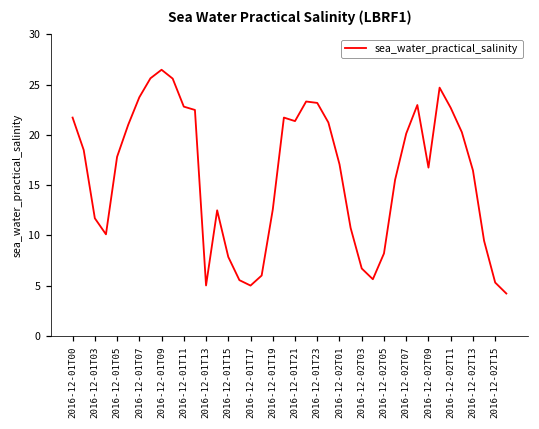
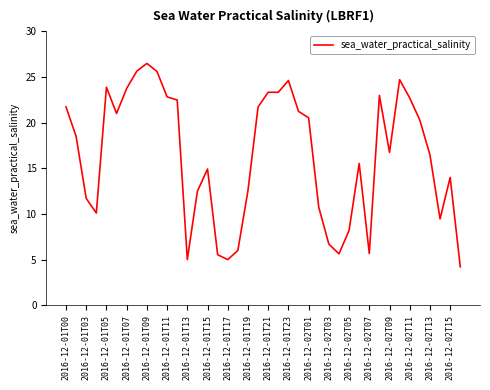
  {
    "2016-12-01T00": 22,
    "2016-12-01T03": 12,
-   "2016-12-01T05": 18,
+   "2016-12-01T05": 24,
    "2016-12-01T07": 24,
    "2016-12-01T09": 26,
    "2016-12-01T11": 23,
    "2016-12-01T13": 5,
-   "2016-12-01T15": 8,
+   "2016-12-01T15": 15,
    "2016-12-01T17": 5,
    "2016-12-01T19": 13,
-   "2016-12-01T21": 21,
-   "2016-12-01T23": 23,
-   "2016-12-02T01": 17,
+   "2016-12-01T21": 23,
+   "2016-12-01T23": 25,
+   "2016-12-02T01": 21,
    "2016-12-02T03": 7,
    "2016-12-02T05": 8,
-   "2016-12-02T07": 20,
+   "2016-12-02T07": 6,
    "2016-12-02T09": 17,
    "2016-12-02T11": 23,
    "2016-12-02T13": 16,
-   "2016-12-02T15": 5
+   "2016-12-02T15": 14
  }
